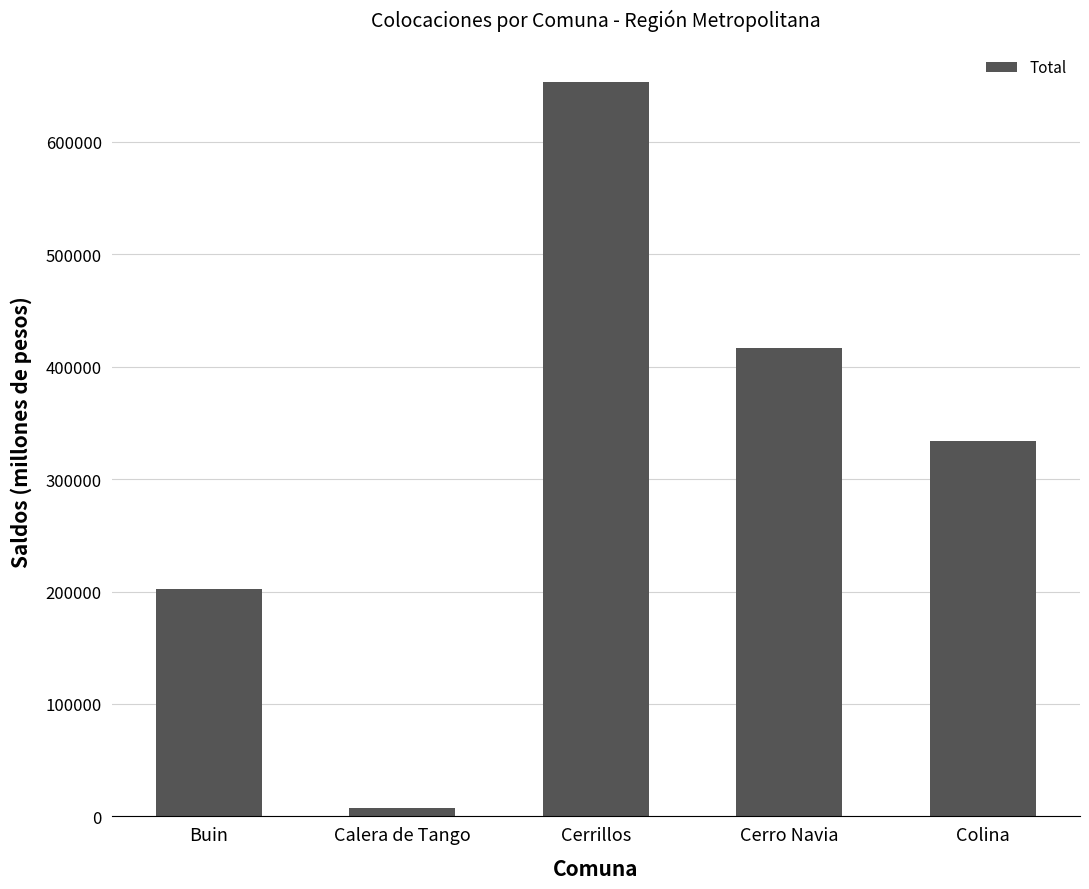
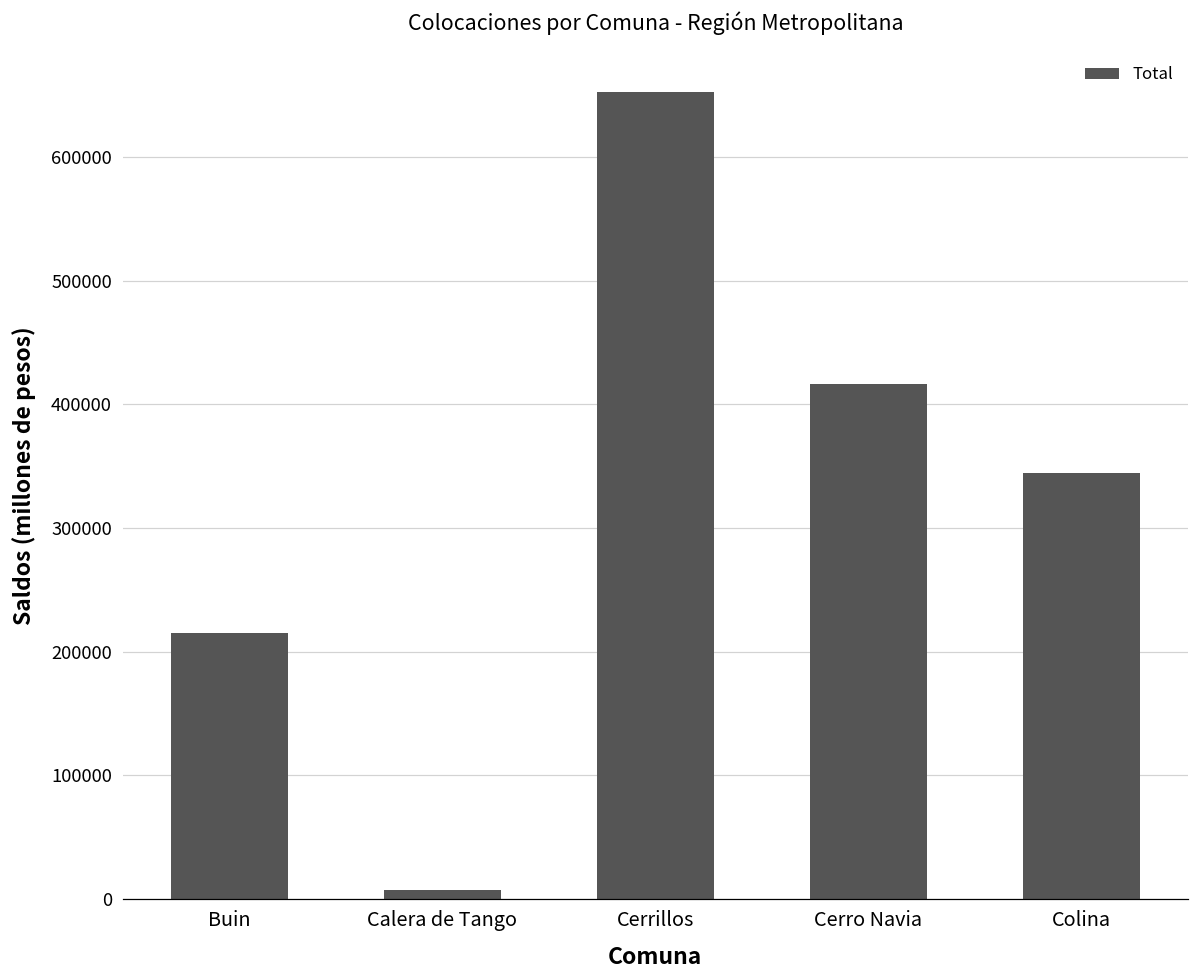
  {
-   "Buin": 202000,
+   "Buin": 215000,
    "Calera de Tango": 7000,
    "Cerrillos": 653000,
    "Cerro Navia": 417000,
-   "Colina": 334000
+   "Colina": 345000
  }
